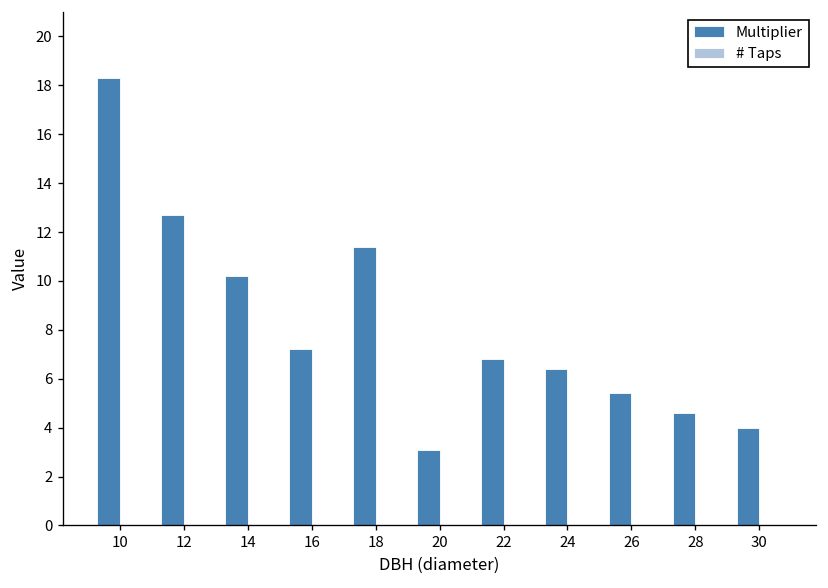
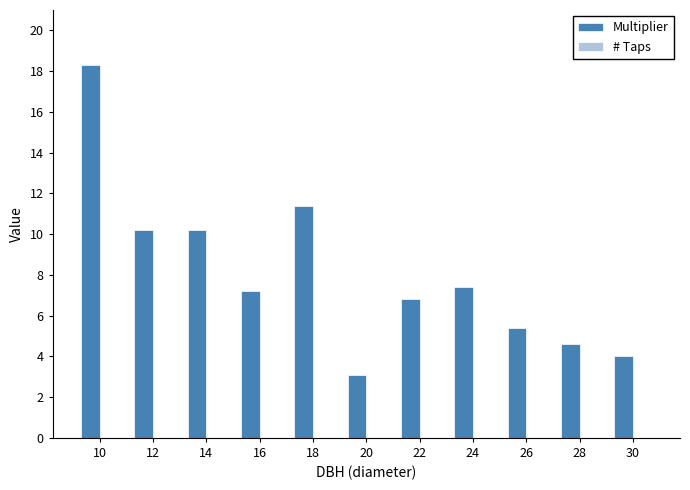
  {
    "Multiplier": {
      "10": 18.3,
-     "12": 12.7,
+     "12": 10.2,
      "14": 10.2,
      "16": 7.2,
      "18": 11.4,
      "20": 3.1,
      "22": 6.8,
-     "24": 6.4,
+     "24": 7.4,
      "26": 5.4,
      "28": 4.6,
      "30": 4.0
    },
    "# Taps": {
      "10": 0.0,
      "12": 0.0,
      "14": 0.0,
      "16": 0.0,
      "18": 0.0,
      "20": 0.0,
      "22": 0.0,
      "24": 0.0,
      "26": 0.0,
      "28": 0.0,
      "30": 0.0
    }
  }
